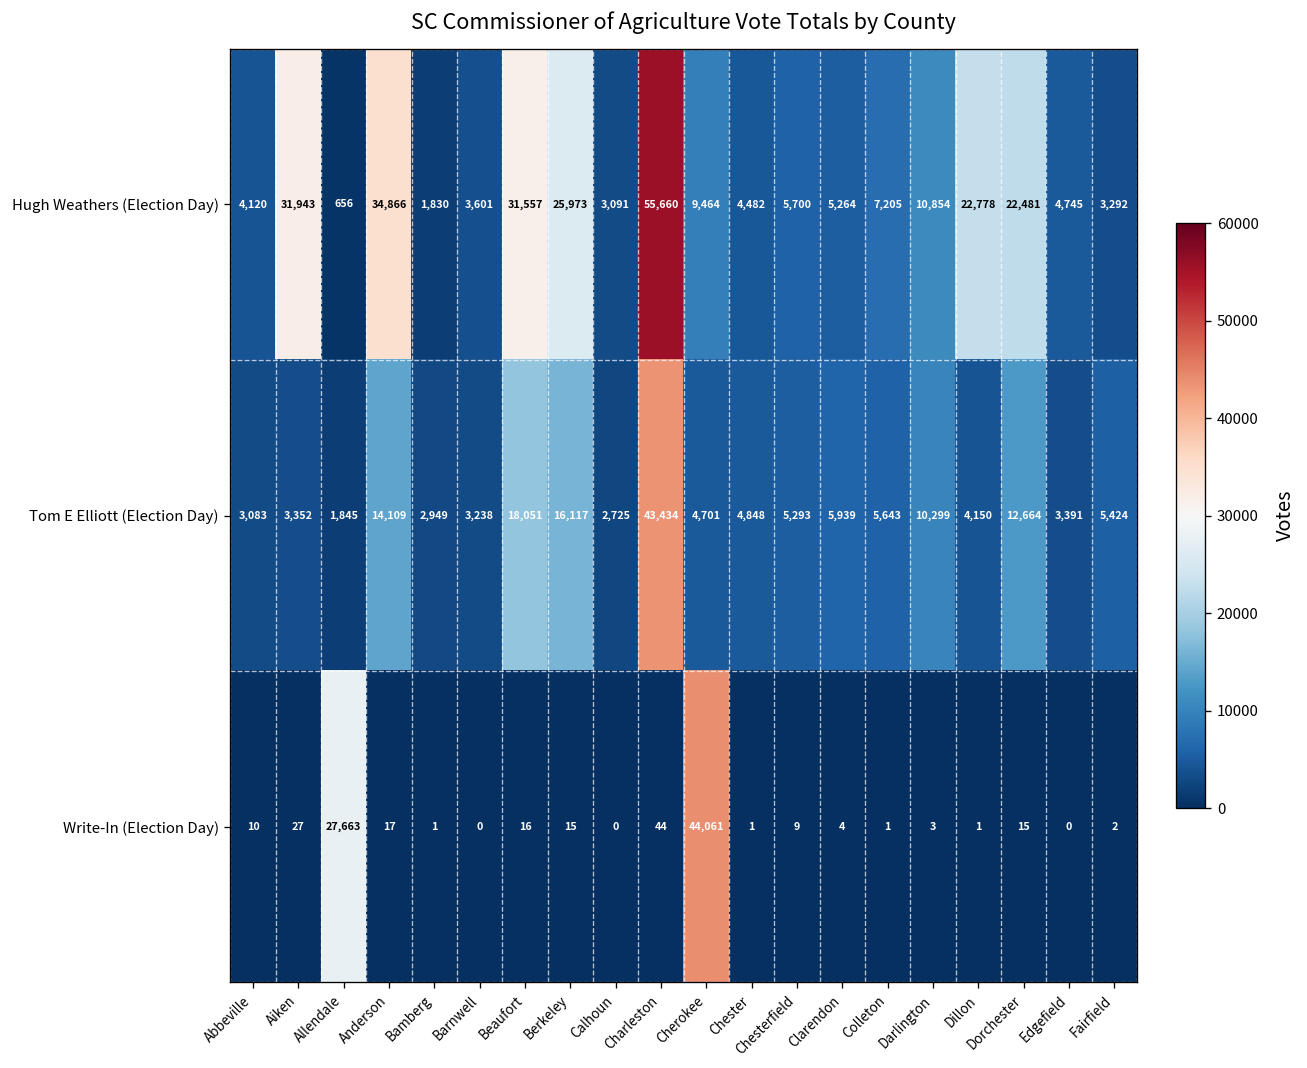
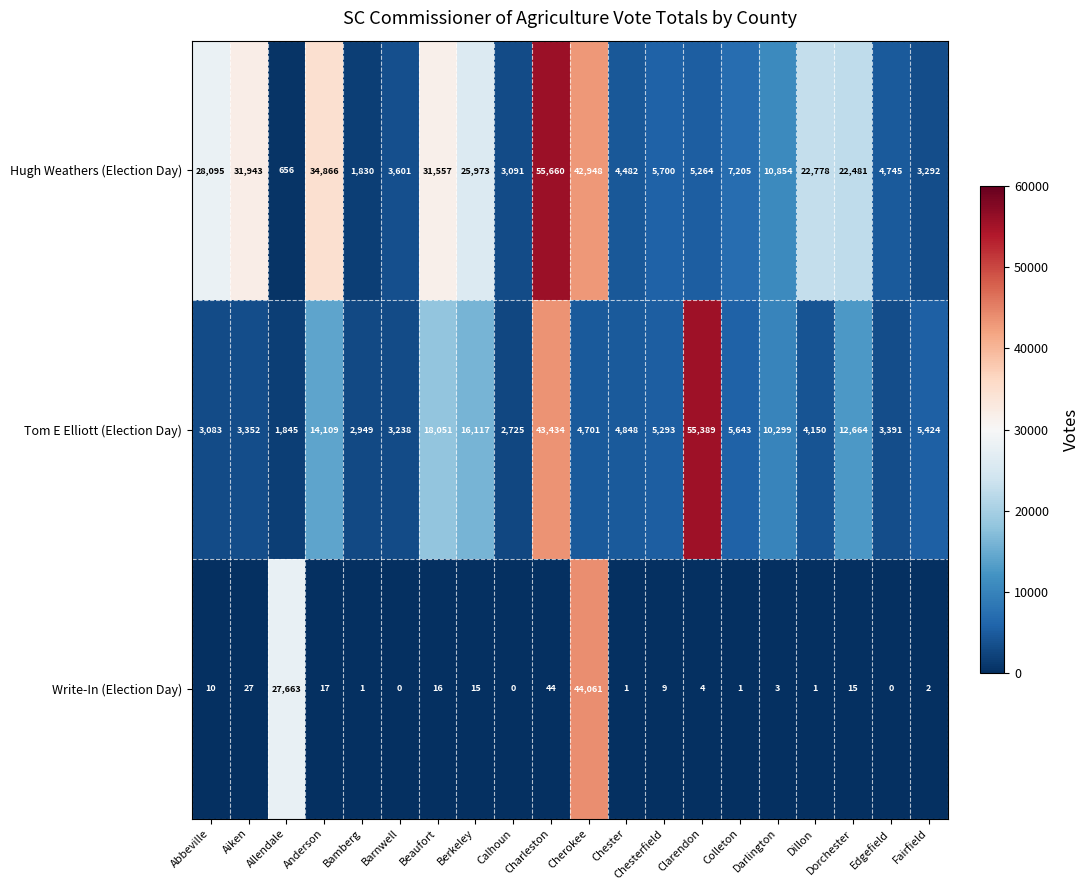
  {
    "Hugh Weathers (Election Day)": {
-     "Abbeville": "4,120",
+     "Abbeville": "28,095",
      "Aiken": "31,943",
      "Allendale": "656",
      "Anderson": "34,866",
      "Bamberg": "1,830",
      "Barnwell": "3,601",
      "Beaufort": "31,557",
      "Berkeley": "25,973",
      "Calhoun": "3,091",
      "Charleston": "55,660",
-     "Cherokee": "9,464",
+     "Cherokee": "42,948",
      "Chester": "4,482",
      "Chesterfield": "5,700",
      "Clarendon": "5,264",
      "Colleton": "7,205",
      "Darlington": "10,854",
      "Dillon": "22,778",
      "Dorchester": "22,481",
      "Edgefield": "4,745",
      "Fairfield": "3,292"
    },
    "Tom E Elliott (Election Day)": {
      "Abbeville": "3,083",
      "Aiken": "3,352",
      "Allendale": "1,845",
      "Anderson": "14,109",
      "Bamberg": "2,949",
      "Barnwell": "3,238",
      "Beaufort": "18,051",
      "Berkeley": "16,117",
      "Calhoun": "2,725",
      "Charleston": "43,434",
      "Cherokee": "4,701",
      "Chester": "4,848",
      "Chesterfield": "5,293",
-     "Clarendon": "5,939",
+     "Clarendon": "55,389",
      "Colleton": "5,643",
      "Darlington": "10,299",
      "Dillon": "4,150",
      "Dorchester": "12,664",
      "Edgefield": "3,391",
      "Fairfield": "5,424"
    },
    "Write-In (Election Day)": {
      "Abbeville": "10",
      "Aiken": "27",
      "Allendale": "27,663",
      "Anderson": "17",
      "Bamberg": "1",
      "Barnwell": "0",
      "Beaufort": "16",
      "Berkeley": "15",
      "Calhoun": "0",
      "Charleston": "44",
      "Cherokee": "44,061",
      "Chester": "1",
      "Chesterfield": "9",
      "Clarendon": "4",
      "Colleton": "1",
      "Darlington": "3",
      "Dillon": "1",
      "Dorchester": "15",
      "Edgefield": "0",
      "Fairfield": "2"
    }
  }
